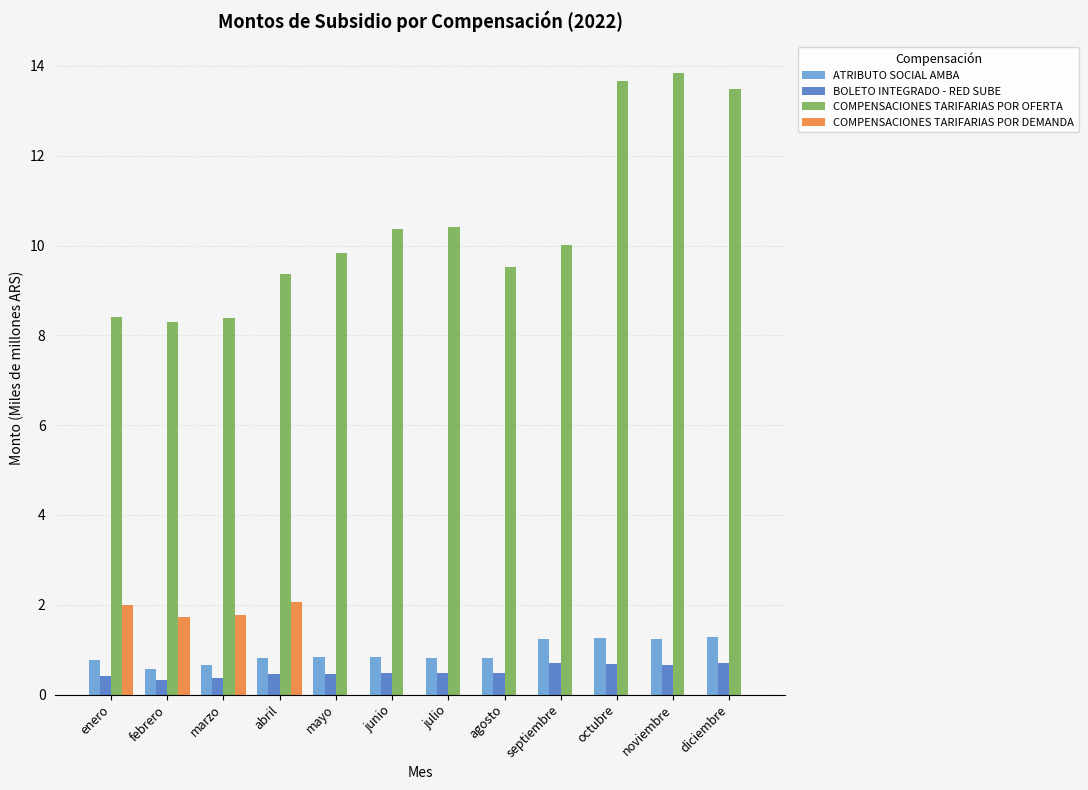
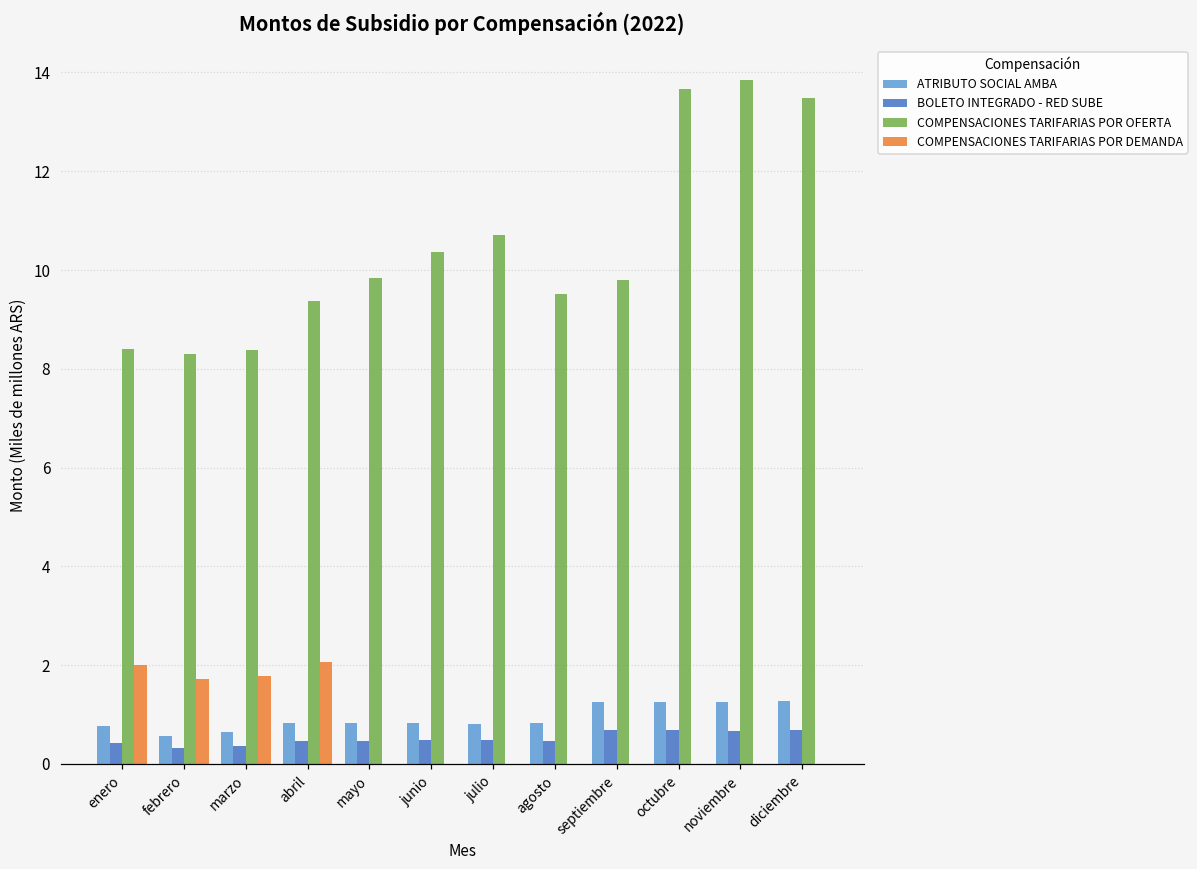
  {
    "COMPENSACIONES TARIFARIAS POR OFERTA": {
      "enero": 8.4,
      "febrero": 8.3,
      "marzo": 8.4,
      "abril": 9.4,
      "mayo": 9.8,
      "junio": 10.4,
-     "julio": 10.4,
+     "julio": 10.7,
      "agosto": 9.5,
-     "septiembre": 10.0,
+     "septiembre": 9.8,
      "octubre": 13.7,
      "noviembre": 13.8,
      "diciembre": 13.5
    },
    "COMPENSACIONES TARIFARIAS POR DEMANDA": {
      "enero": 2.0,
      "febrero": 1.7,
      "marzo": 1.8,
      "abril": 2.1,
      "mayo": 0.0,
      "junio": 0.0,
      "julio": 0.0,
      "agosto": 0.0,
      "septiembre": 0.0,
      "octubre": 0.0,
      "noviembre": 0.0,
      "diciembre": 0.0
    }
  }
